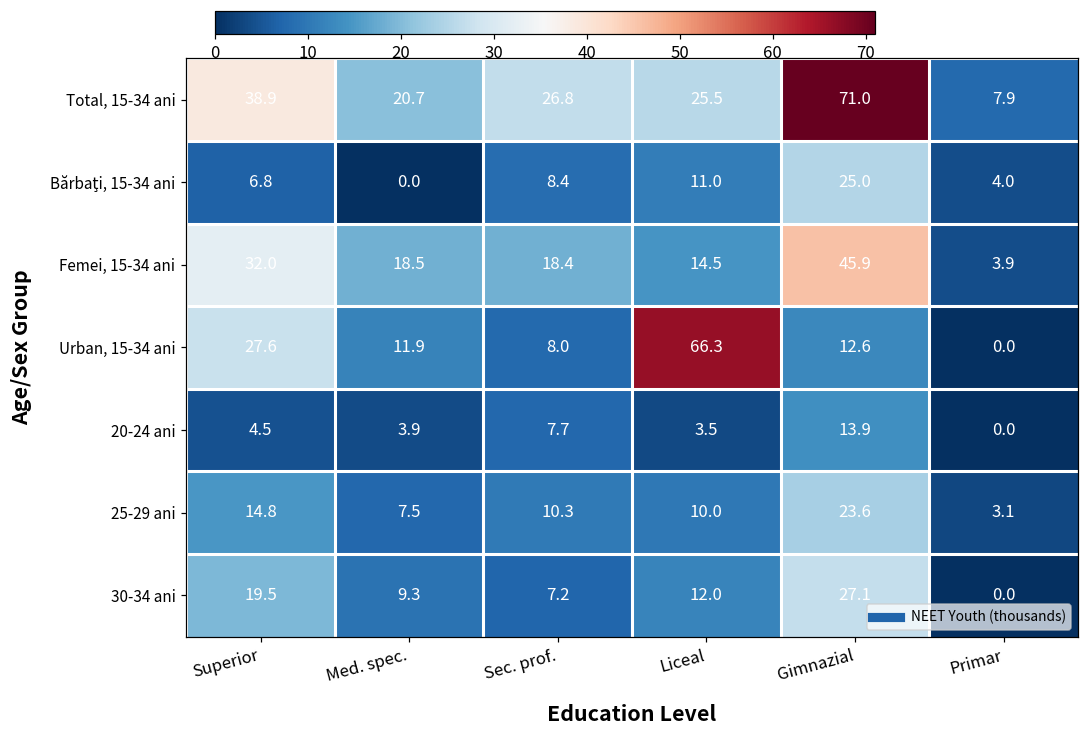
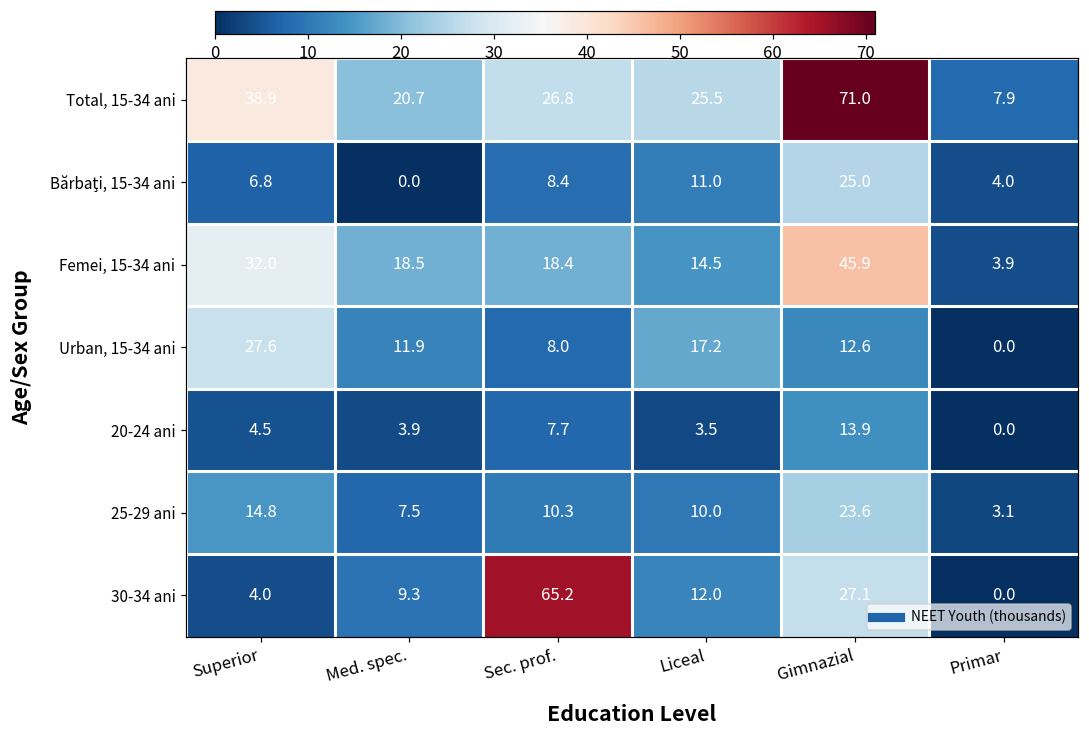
  {
    "Total, 15-34 ani": {
      "Med. spec.": 20.7,
      "Sec. prof.": 26.8,
      "Liceal": 25.5,
      "Gimnazial": 71.0,
      "Primar": 7.9
    },
    "Bărbaţi, 15-34 ani": {
      "Superior": 6.8,
      "Med. spec.": 0.0,
      "Sec. prof.": 8.4,
      "Liceal": 11.0,
      "Gimnazial": 25.0,
      "Primar": 4.0
    },
    "Femei, 15-34 ani": {
      "Med. spec.": 18.5,
      "Sec. prof.": 18.4,
      "Liceal": 14.5,
      "Gimnazial": 45.9,
      "Primar": 3.9
    },
    "Urban, 15-34 ani": {
      "Superior": 27.6,
      "Med. spec.": 11.9,
      "Sec. prof.": 8.0,
-     "Liceal": 66.3,
+     "Liceal": 17.2,
      "Gimnazial": 12.6,
      "Primar": 0.0
    },
    "20-24 ani": {
      "Superior": 4.5,
      "Med. spec.": 3.9,
      "Sec. prof.": 7.7,
      "Liceal": 3.5,
      "Gimnazial": 13.9,
      "Primar": 0.0
    },
    "25-29 ani": {
      "Superior": 14.8,
      "Med. spec.": 7.5,
      "Sec. prof.": 10.3,
      "Liceal": 10.0,
      "Gimnazial": 23.6,
      "Primar": 3.1
    },
    "30-34 ani": {
-     "Superior": 19.5,
+     "Superior": 4.0,
      "Med. spec.": 9.3,
-     "Sec. prof.": 7.2,
+     "Sec. prof.": 65.2,
      "Liceal": 12.0
    }
  }
